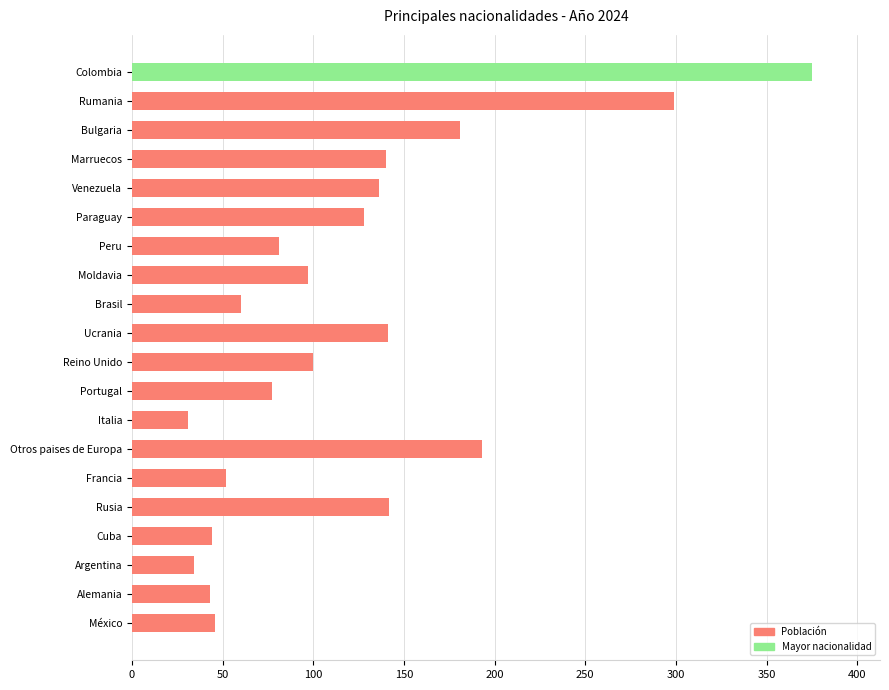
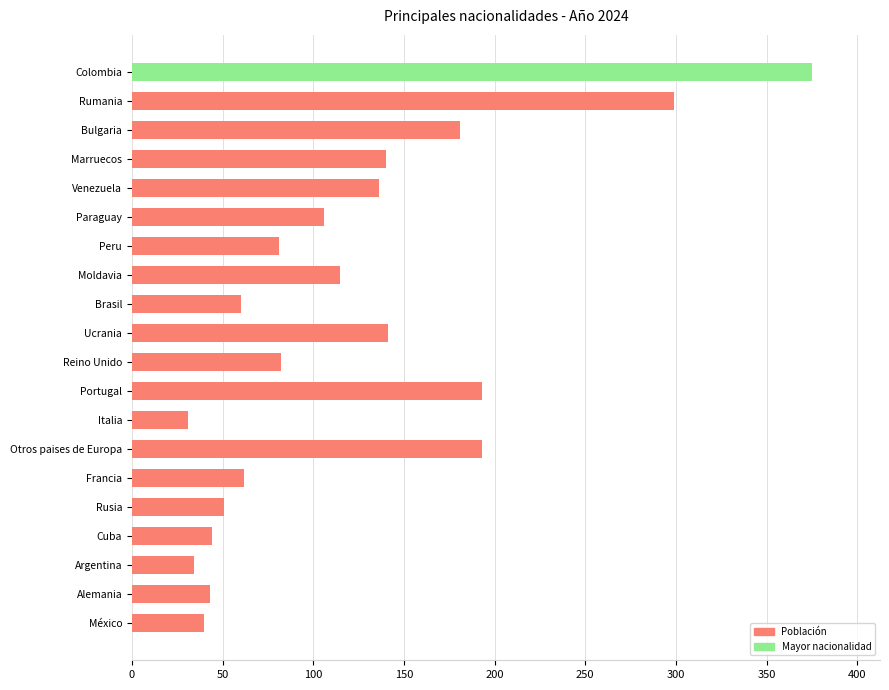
  {
    "Colombia": 375,
    "Rumania": 299,
    "Bulgaria": 181,
    "Marruecos": 140,
    "Venezuela": 136,
-   "Paraguay": 128,
+   "Paraguay": 106,
    "Peru": 81,
-   "Moldavia": 97,
+   "Moldavia": 115,
    "Brasil": 60,
    "Ucrania": 141,
-   "Reino Unido": 100,
-   "Portugal": 77,
+   "Reino Unido": 82,
+   "Portugal": 193,
    "Italia": 31,
    "Otros paises de Europa": 193,
-   "Francia": 52,
-   "Rusia": 142,
+   "Francia": 62,
+   "Rusia": 51,
    "Cuba": 44,
    "Argentina": 34,
    "Alemania": 43,
-   "México": 46
+   "México": 40
  }
